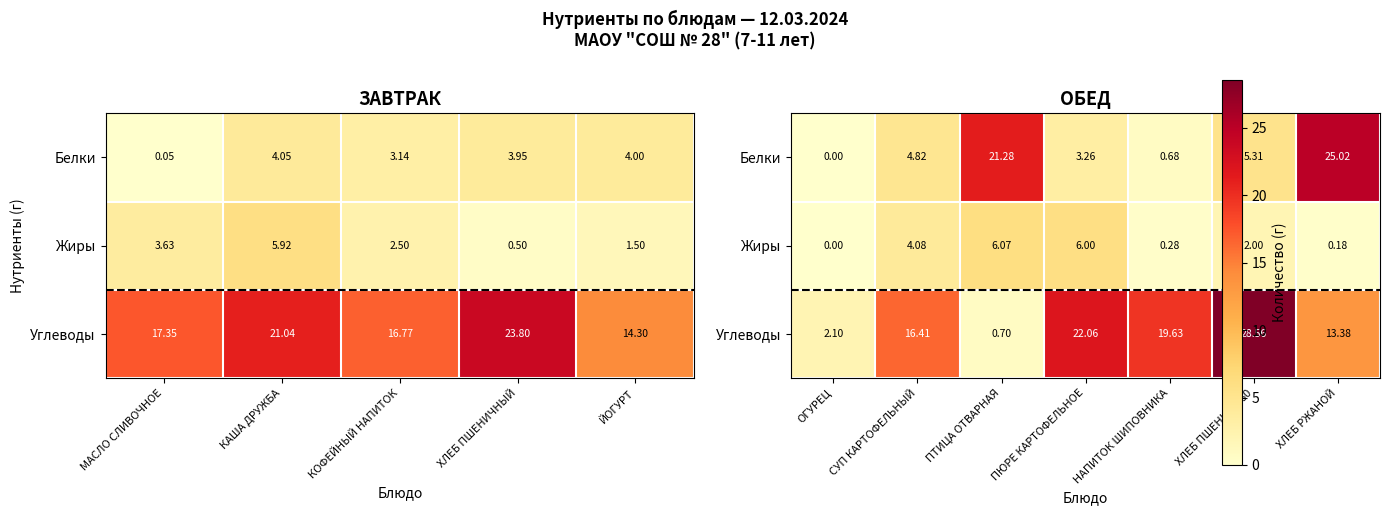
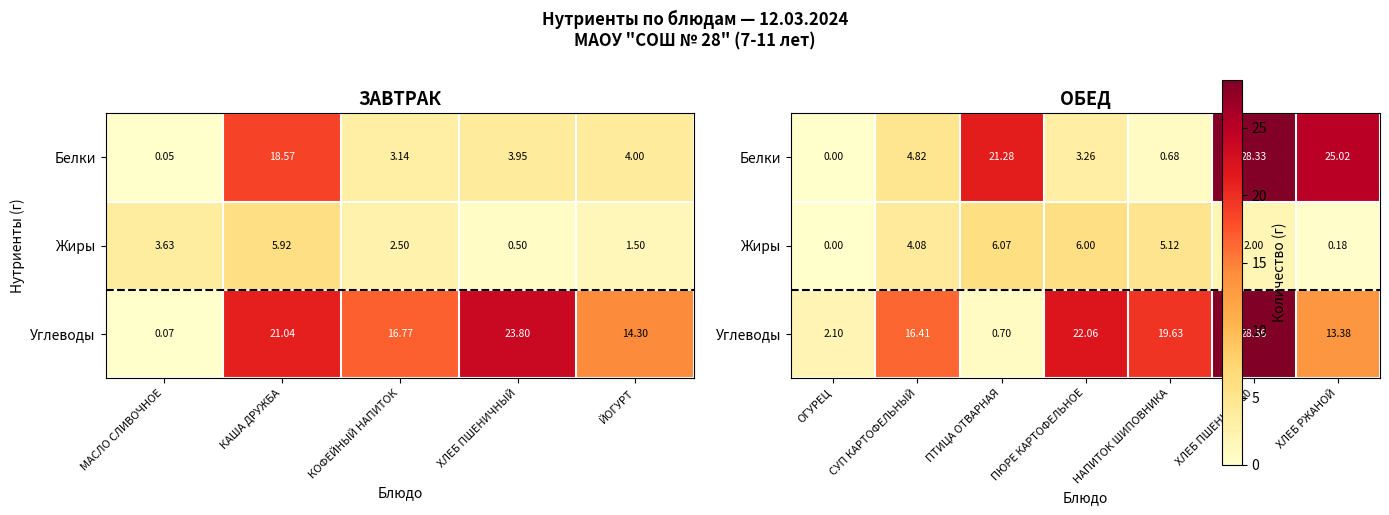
  {
    "ЗАВТРАК": {
      "Белки": {
        "МАСЛО СЛИВОЧНОЕ": 0.05,
-       "КАША ДРУЖБА": 4.05,
+       "КАША ДРУЖБА": 18.57,
        "КОФЕЙНЫЙ НАПИТОК": 3.14,
        "ХЛЕБ ПШЕНИЧНЫЙ": 3.95,
        "ЙОГУРТ": 4.00
      },
      "Жиры": {
        "МАСЛО СЛИВОЧНОЕ": 3.63,
        "КАША ДРУЖБА": 5.92,
        "КОФЕЙНЫЙ НАПИТОК": 2.50,
        "ХЛЕБ ПШЕНИЧНЫЙ": 0.50,
        "ЙОГУРТ": 1.50
      },
      "Углеводы": {
-       "МАСЛО СЛИВОЧНОЕ": 17.35,
+       "МАСЛО СЛИВОЧНОЕ": 0.07,
        "КАША ДРУЖБА": 21.04,
        "КОФЕЙНЫЙ НАПИТОК": 16.77,
        "ХЛЕБ ПШЕНИЧНЫЙ": 23.80,
        "ЙОГУРТ": 14.30
      }
    },
    "ОБЕД": {
      "Белки": {
        "ОГУРЕЦ": 0.00,
        "СУП КАРТОФЕЛЬНЫЙ": 4.82,
        "ПТИЦА ОТВАРНАЯ": 21.28,
        "ПЮРЕ КАРТОФЕЛЬНОЕ": 3.26,
        "НАПИТОК ШИПОВНИКА": 0.68,
-       "ХЛЕБ ПШЕНИЧН 60": 5.31,
+       "ХЛЕБ ПШЕНИЧН 60": 28.33,
        "ХЛЕБ РЖАНОЙ": 25.02
      },
      "Жиры": {
        "ОГУРЕЦ": 0.00,
        "СУП КАРТОФЕЛЬНЫЙ": 4.08,
        "ПТИЦА ОТВАРНАЯ": 6.07,
        "ПЮРЕ КАРТОФЕЛЬНОЕ": 6.00,
-       "НАПИТОК ШИПОВНИКА": 0.28,
+       "НАПИТОК ШИПОВНИКА": 5.12,
        "ХЛЕБ ПШЕНИЧН 60": 2.00,
        "ХЛЕБ РЖАНОЙ": 0.18
      },
      "Углеводы": {
        "ОГУРЕЦ": 2.10,
        "СУП КАРТОФЕЛЬНЫЙ": 16.41,
        "ПТИЦА ОТВАРНАЯ": 0.70,
        "ПЮРЕ КАРТОФЕЛЬНОЕ": 22.06,
        "НАПИТОК ШИПОВНИКА": 19.63,
        "ХЛЕБ ПШЕНИЧН 60": 28.56,
        "ХЛЕБ РЖАНОЙ": 13.38
      }
    }
  }
